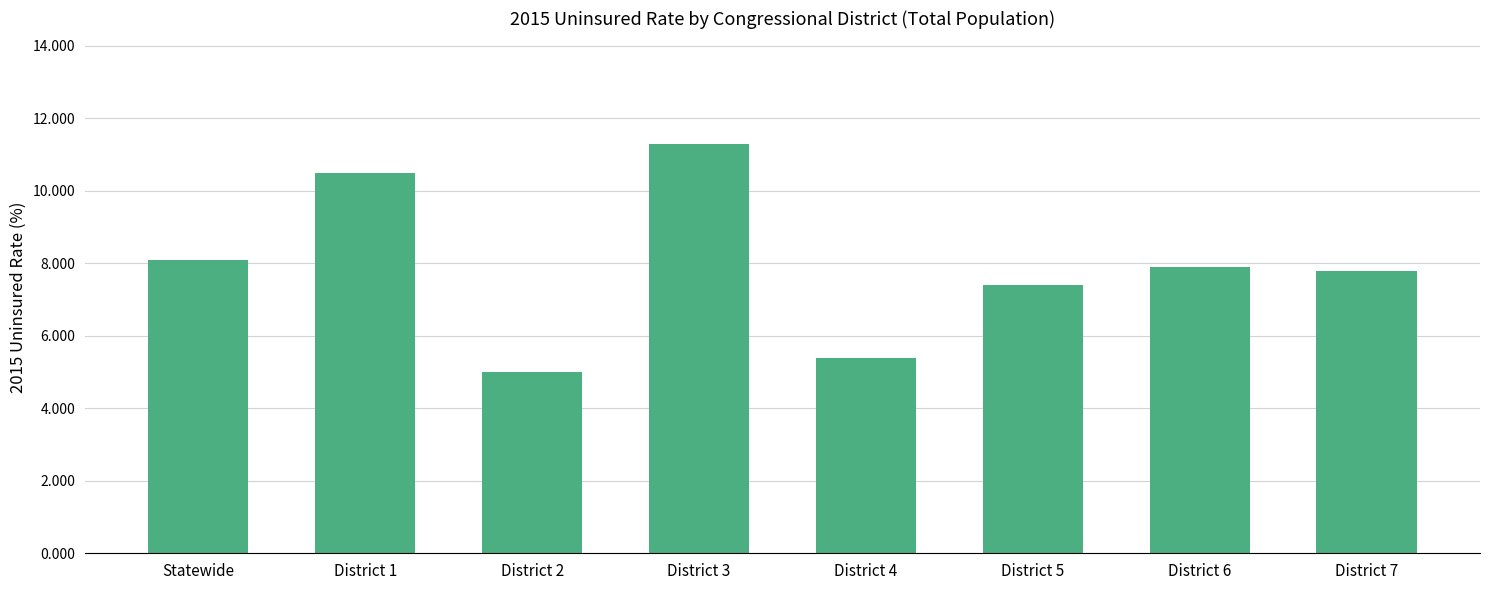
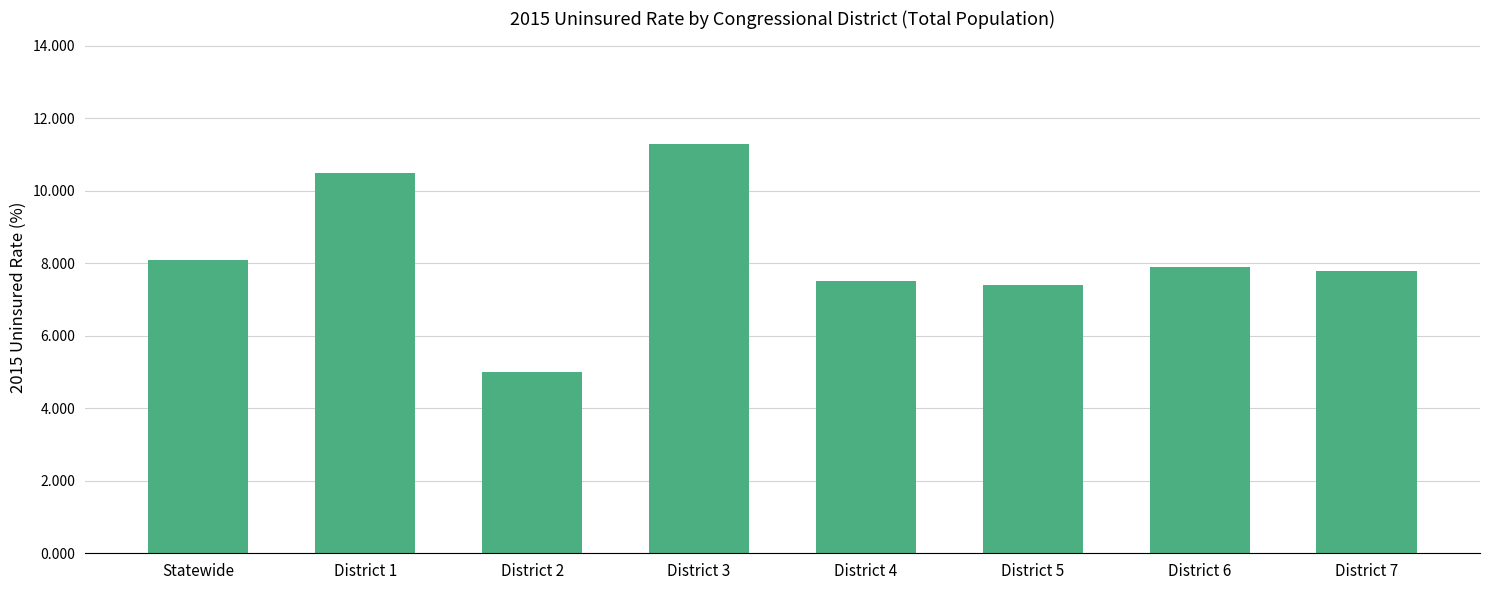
  {
    "Statewide": 8.1,
    "District 1": 10.5,
    "District 2": 5.0,
    "District 3": 11.3,
-   "District 4": 5.4,
+   "District 4": 7.5,
    "District 5": 7.4,
    "District 6": 7.9,
    "District 7": 7.8
  }
